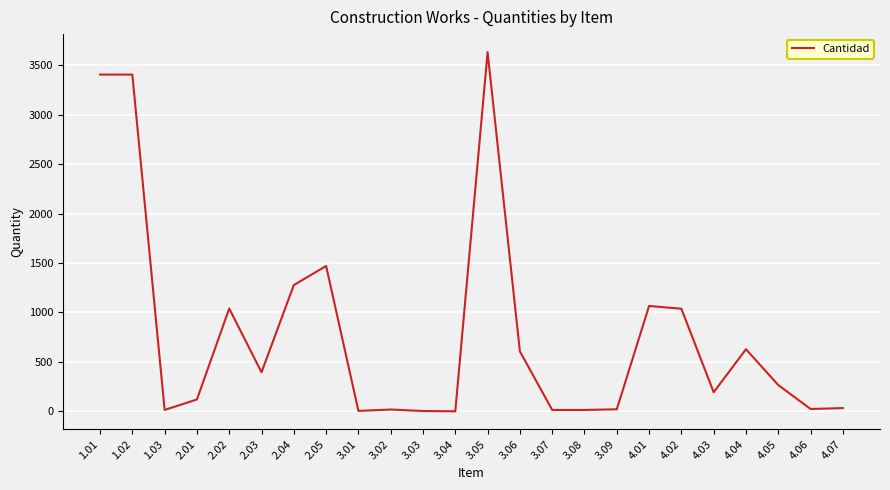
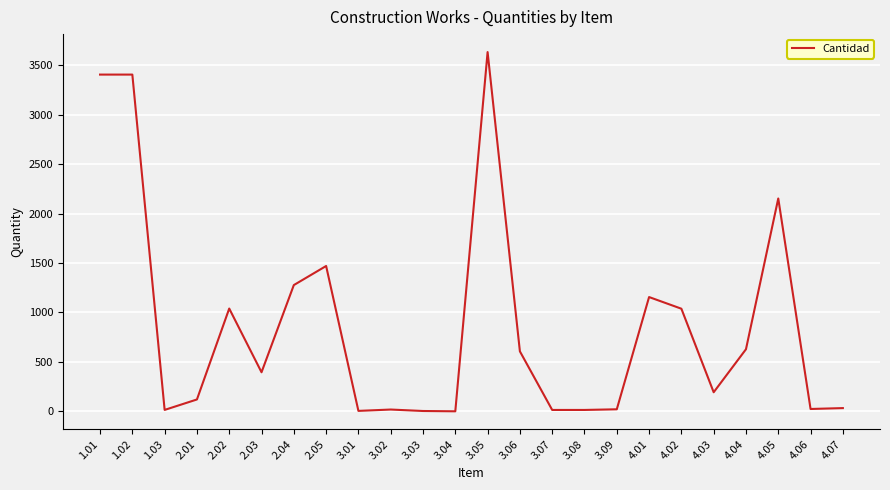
  {
    "1.01": 3400,
    "1.02": 3400,
    "1.03": 0,
    "2.01": 100,
    "2.02": 1000,
    "2.03": 400,
    "2.04": 1300,
    "2.05": 1500,
    "3.01": 0,
    "3.02": 0,
    "3.03": 0,
    "3.04": 0,
    "3.05": 3600,
    "3.06": 600,
    "3.07": 0,
    "3.08": 0,
    "3.09": 0,
-   "4.01": 1100,
+   "4.01": 1200,
    "4.02": 1000,
    "4.03": 200,
    "4.04": 600,
-   "4.05": 300,
+   "4.05": 2200,
    "4.06": 0,
    "4.07": 0
  }
